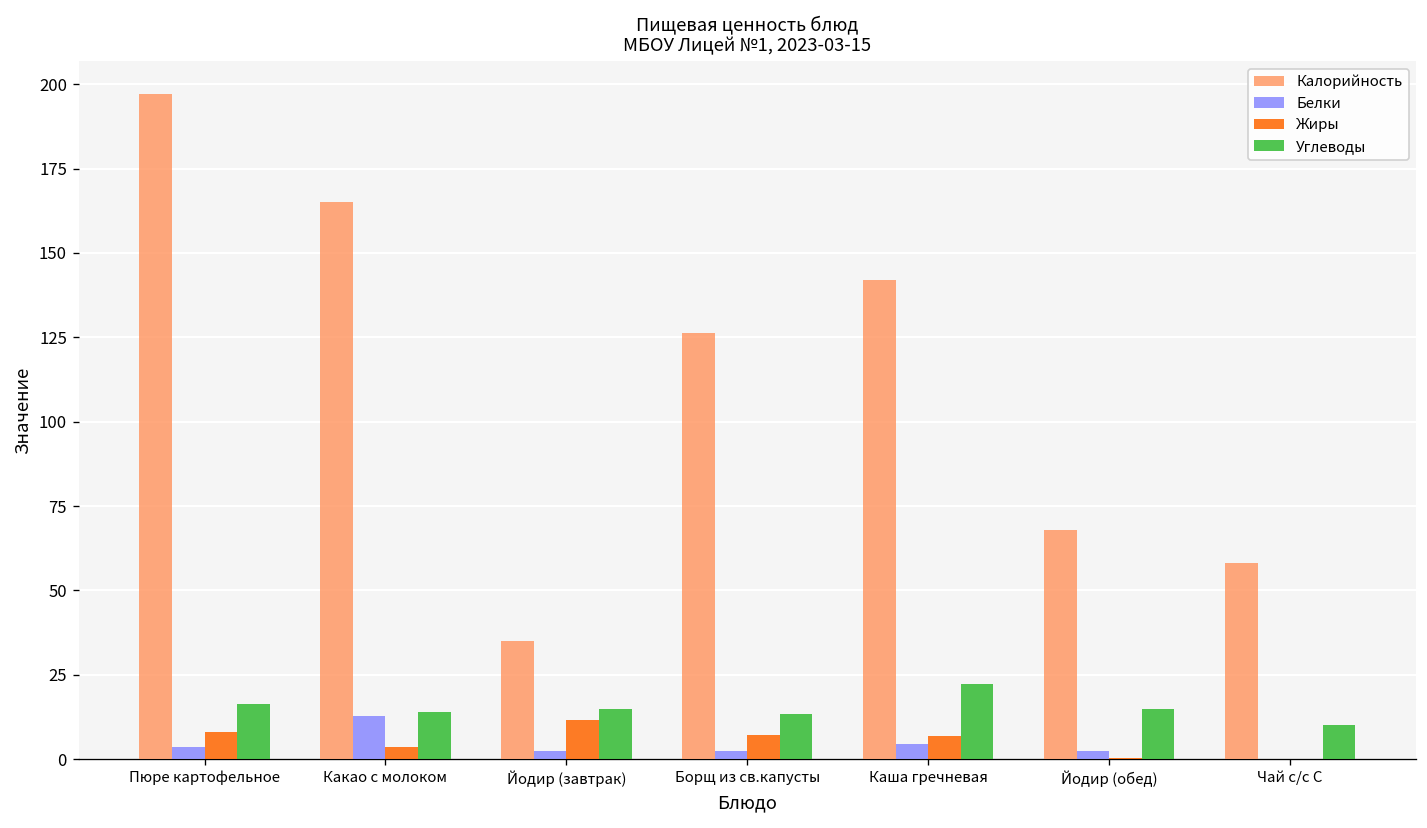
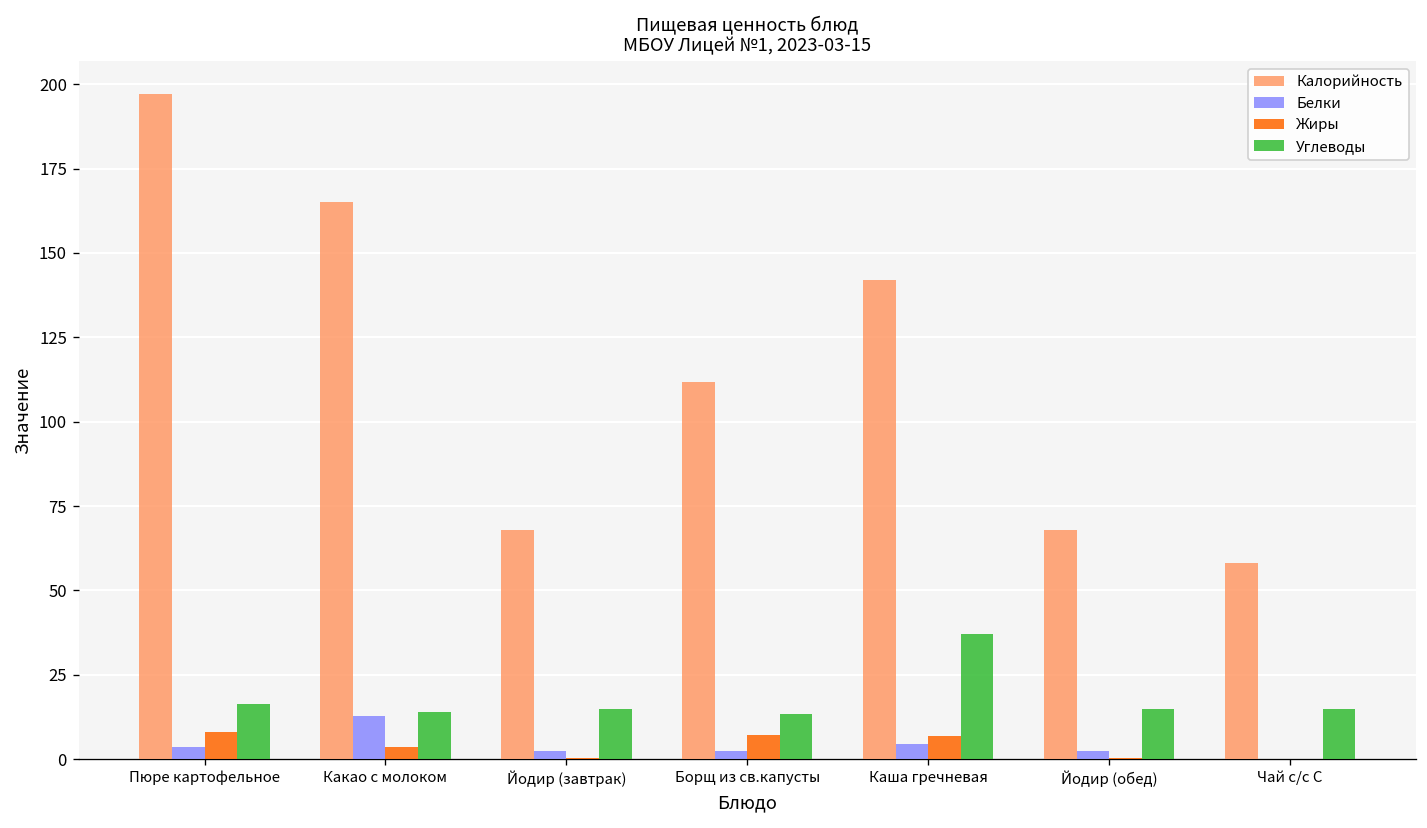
  {
    "Калорийность": {
      "Пюре картофельное": 197,
      "Какао с молоком": 165,
-     "Йодир (завтрак)": 35,
-     "Борщ из св.капусты": 126,
+     "Йодир (завтрак)": 68,
+     "Борщ из св.капусты": 112,
      "Каша гречневая": 142,
      "Йодир (обед)": 68,
      "Чай с/с С": 58
    },
    "Белки": {
      "Пюре картофельное": 4,
      "Какао с молоком": 13,
      "Йодир (завтрак)": 2,
      "Борщ из св.капусты": 2,
      "Каша гречневая": 5,
      "Йодир (обед)": 2
    },
    "Жиры": {
      "Пюре картофельное": 8,
      "Какао с молоком": 4,
-     "Йодир (завтрак)": 12,
+     "Йодир (завтрак)": 0,
      "Борщ из св.капусты": 7,
      "Каша гречневая": 7,
      "Чай с/с С": 0
    },
    "Углеводы": {
      "Пюре картофельное": 17,
      "Какао с молоком": 14,
      "Йодир (завтрак)": 15,
      "Борщ из св.капусты": 13,
-     "Каша гречневая": 22,
+     "Каша гречневая": 37,
      "Йодир (обед)": 15,
-     "Чай с/с С": 10
+     "Чай с/с С": 15
    }
  }
